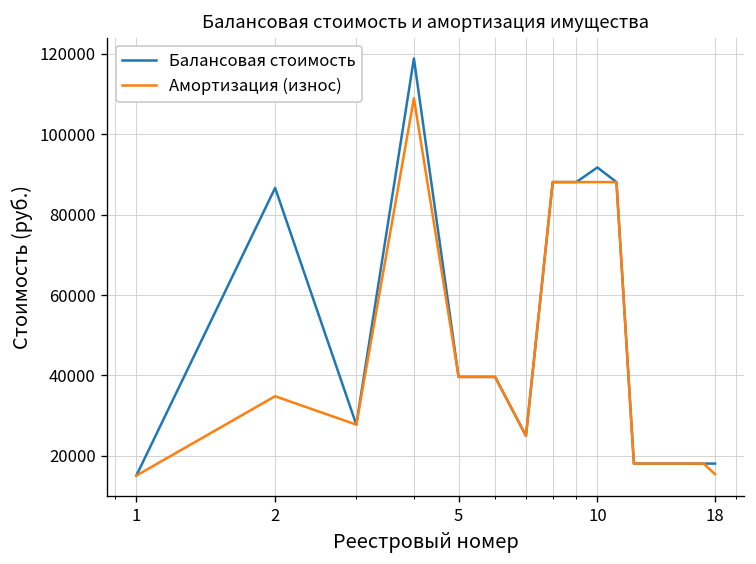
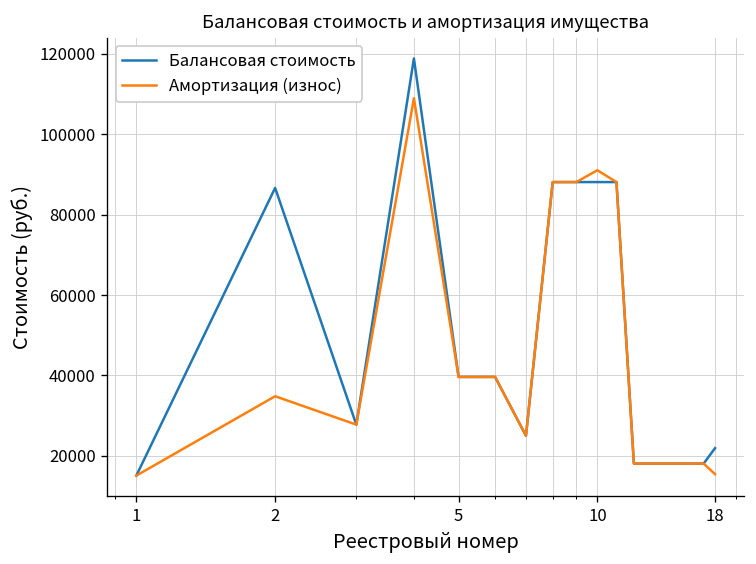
  {
    "Балансовая стоимость": {
      "2": 87000,
-     "10": 92000,
-     "18": 18000
+     "10": 88000,
+     "18": 22000
    },
    "Амортизация (износ)": {
      "2": 35000,
-     "10": 88000,
+     "10": 91000,
      "18": 15000
    }
  }
